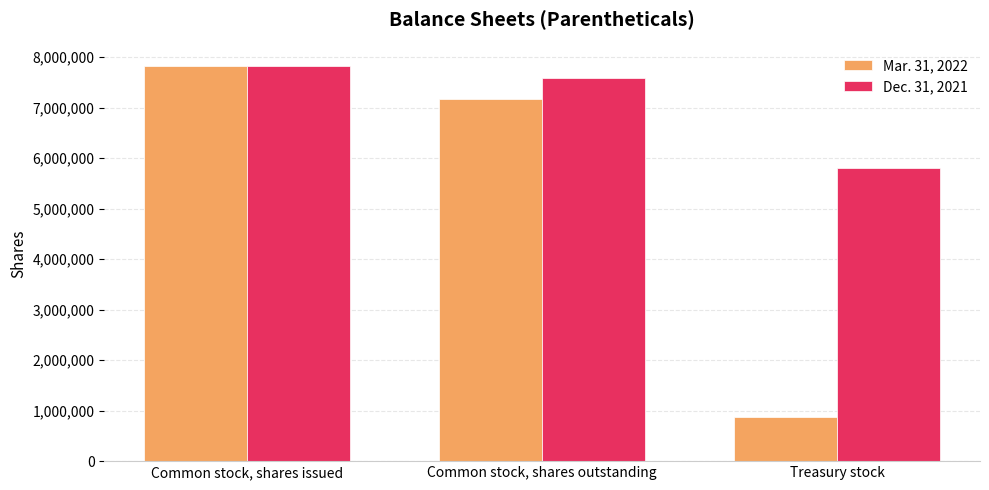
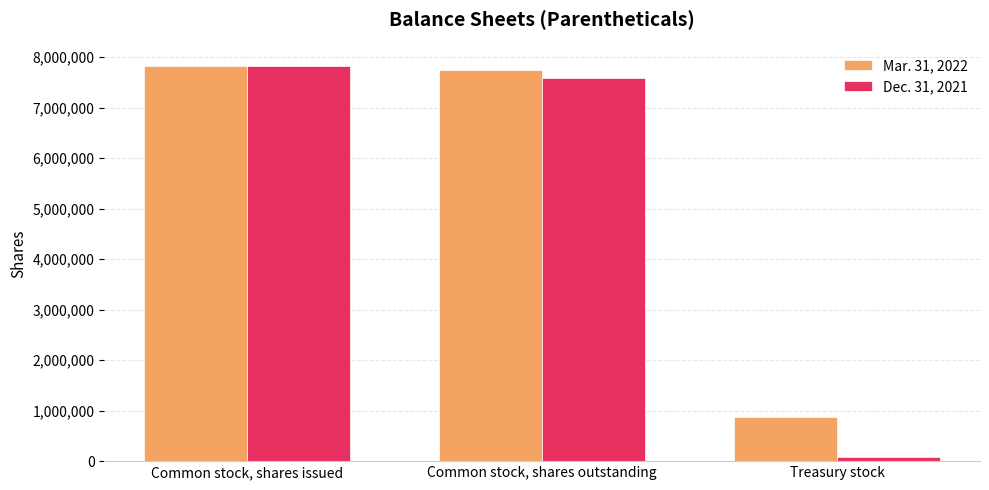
  {
    "Mar. 31, 2022": {
      "Common stock, shares issued": "7,800,000",
-     "Common stock, shares outstanding": "7,200,000",
+     "Common stock, shares outstanding": "7,700,000",
      "Treasury stock": "900,000"
    },
    "Dec. 31, 2021": {
      "Common stock, shares issued": "7,800,000",
      "Common stock, shares outstanding": "7,600,000",
-     "Treasury stock": "5,800,000"
+     "Treasury stock": "100,000"
    }
  }
